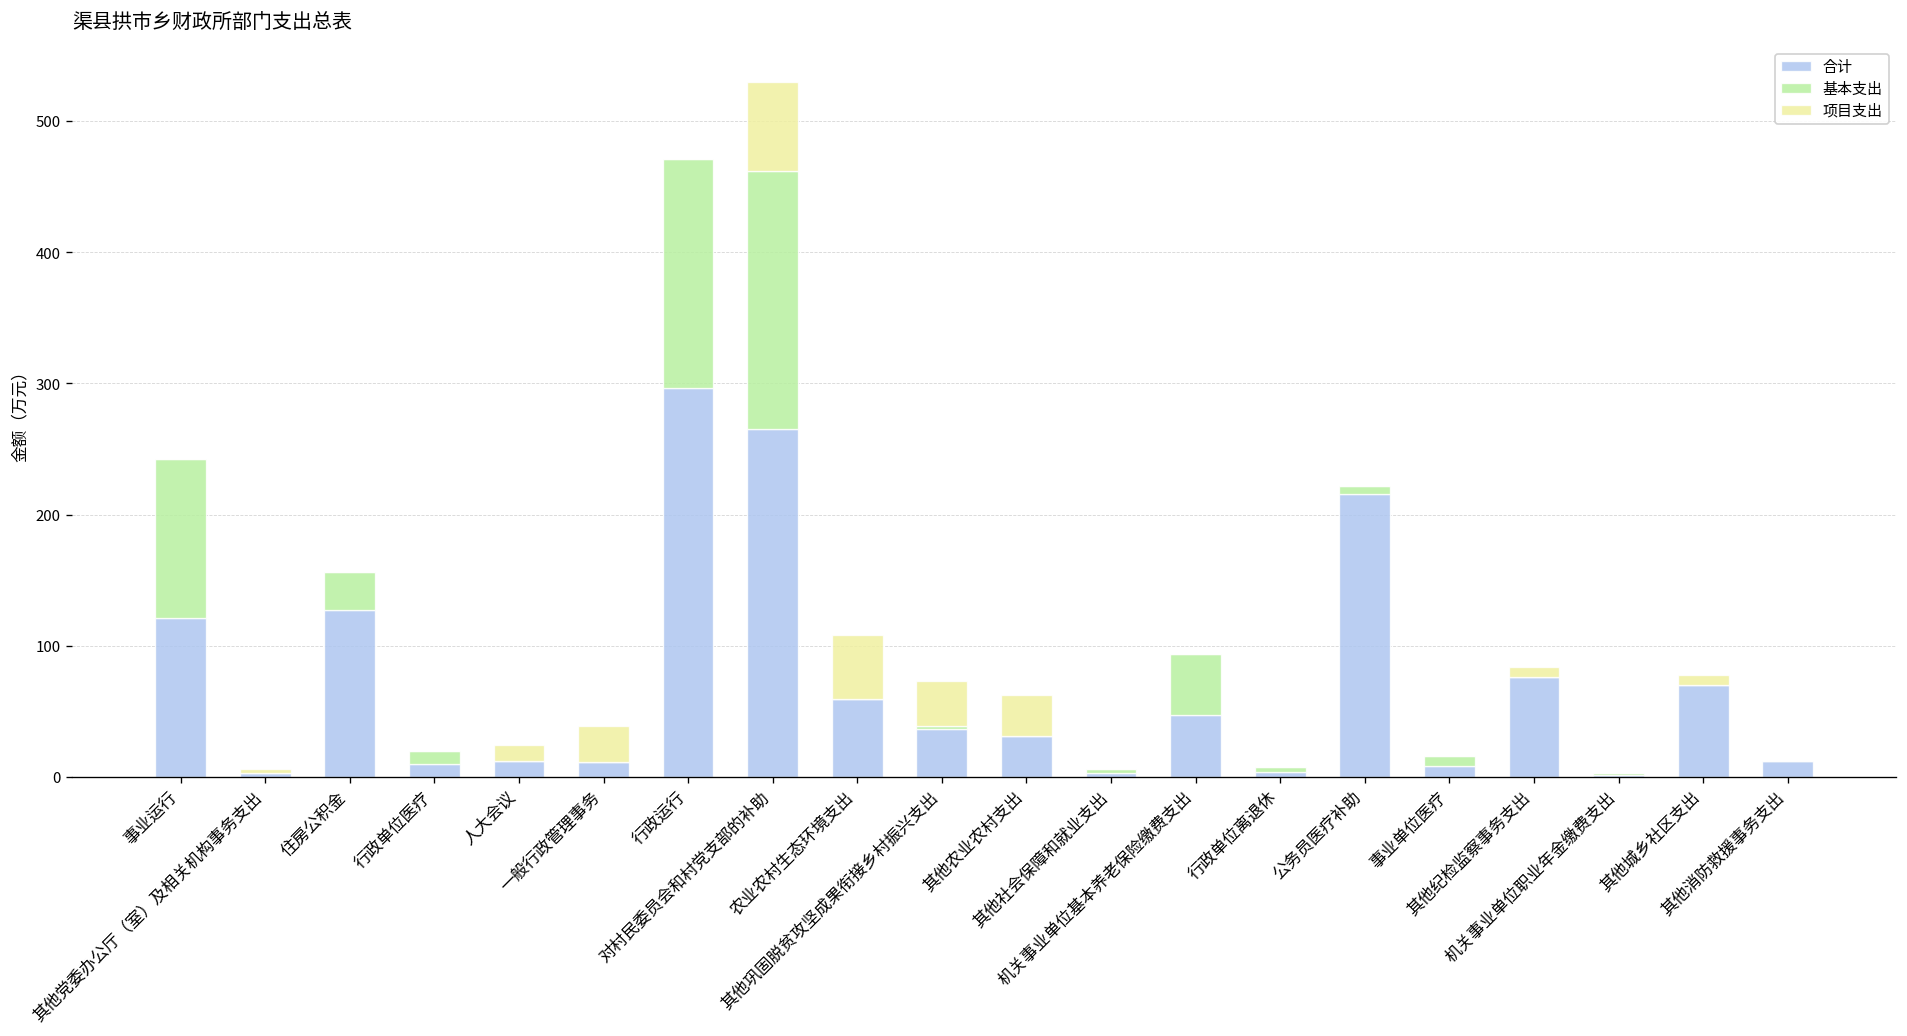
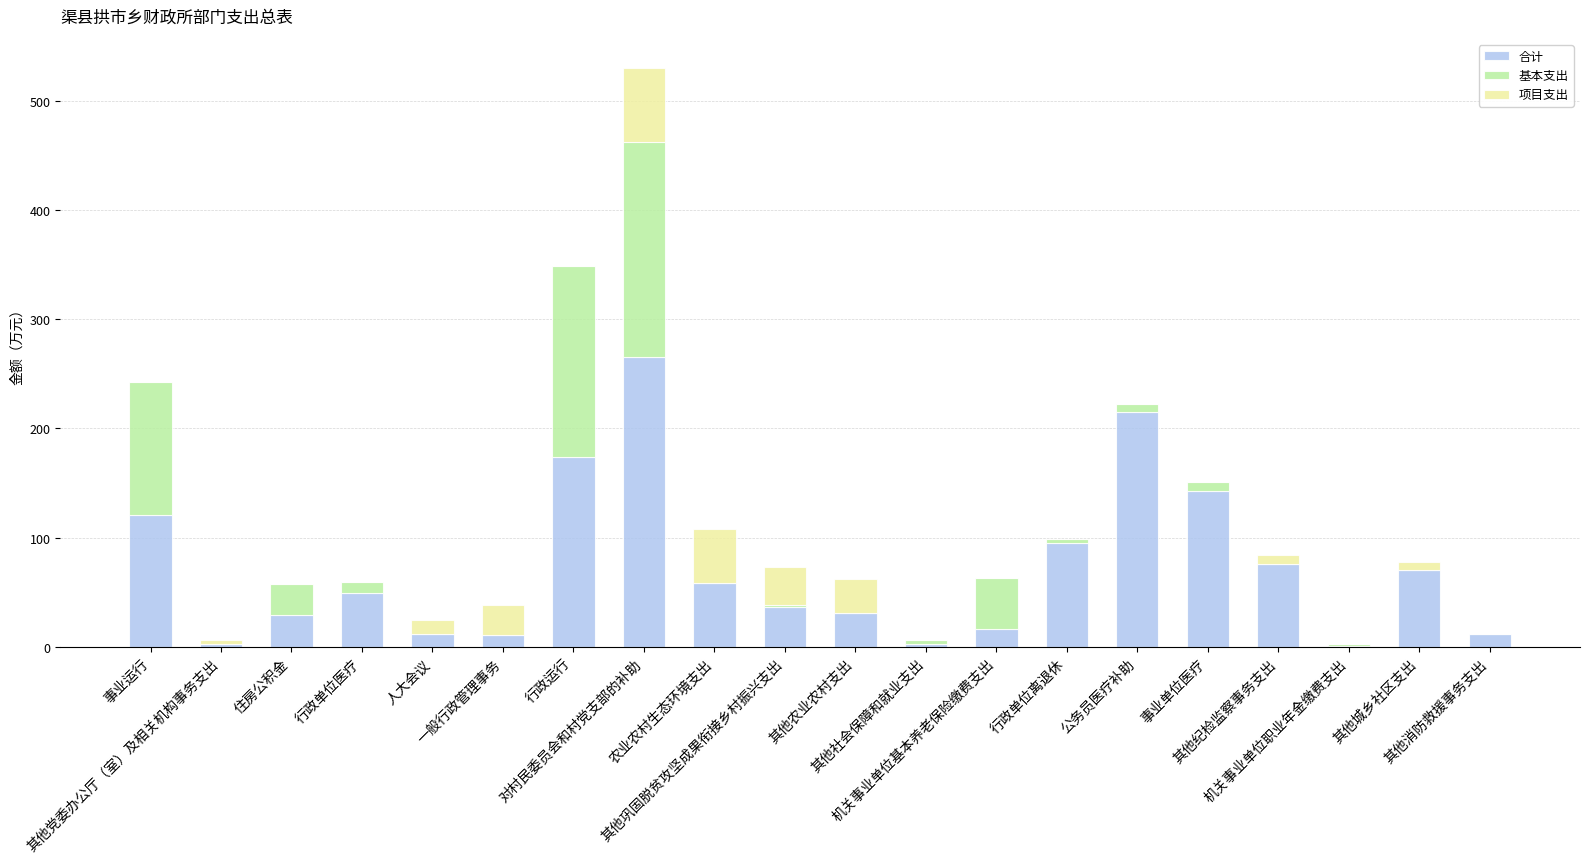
  {
    "合计": {
      "事业运行": 121,
      "其他党委办公厅（室）及相关机构事务支出": 3,
-     "住房公积金": 127,
-     "行政单位医疗": 10,
+     "住房公积金": 29,
+     "行政单位医疗": 49,
      "人大会议": 12,
      "一般行政管理事务": 11,
-     "行政运行": 297,
+     "行政运行": 174,
      "对村民委员会和村党支部的补助": 265,
      "农业农村生态环境支出": 59,
      "其他巩固脱贫攻坚成果衔接乡村振兴支出": 36,
      "其他农业农村支出": 31,
      "其他社会保障和就业支出": 3,
-     "机关事业单位基本养老保险缴费支出": 47,
-     "行政单位离退休": 4,
+     "机关事业单位基本养老保险缴费支出": 16,
+     "行政单位离退休": 95,
      "公务员医疗补助": 215,
-     "事业单位医疗": 8,
+     "事业单位医疗": 143,
      "其他纪检监察事务支出": 76,
      "其他城乡社区支出": 70,
      "其他消防救援事务支出": 12
    }
  }
